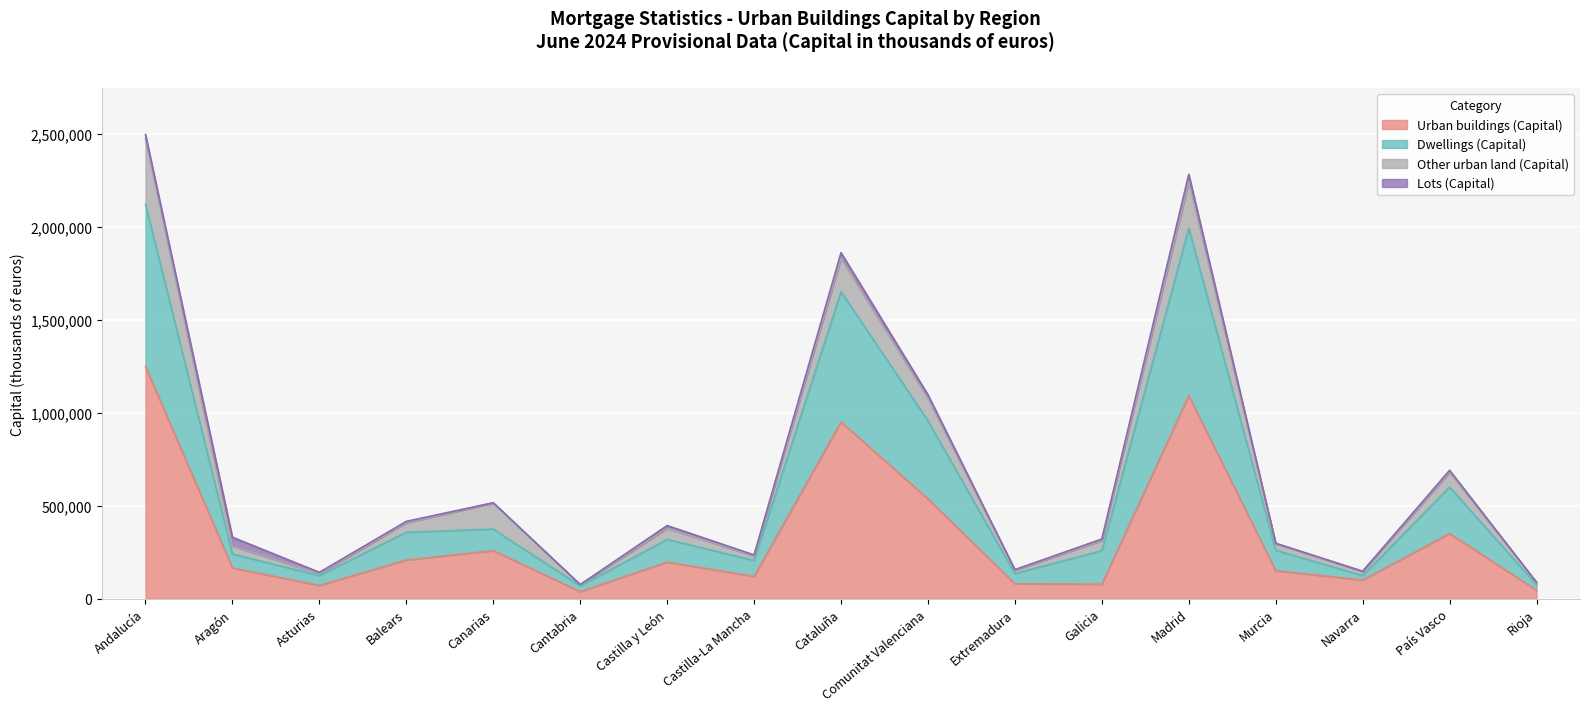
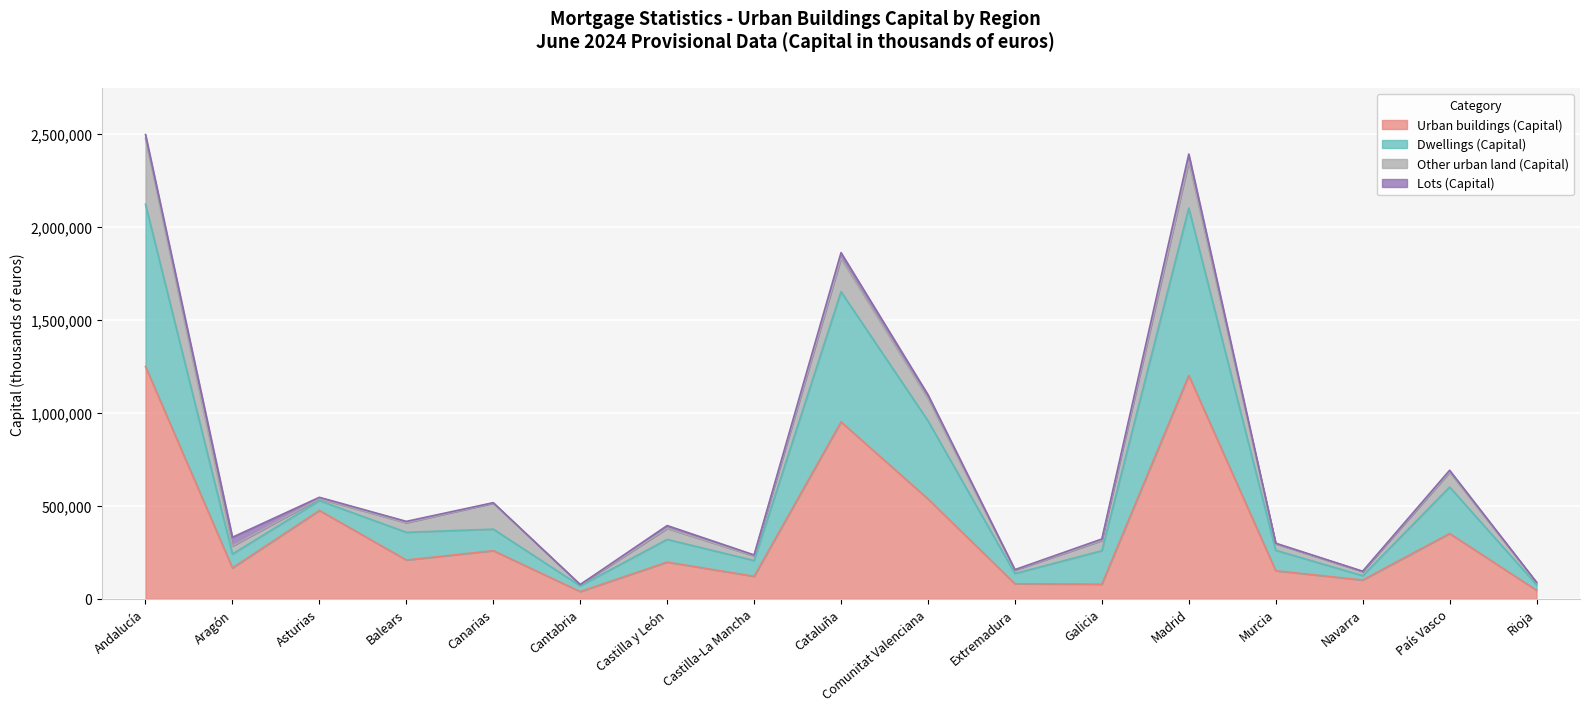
  {
    "Urban buildings (Capital)": {
      "Andalucía": "1,250,000",
      "Aragón": "170,000",
-     "Asturias": "70,000",
+     "Asturias": "470,000",
      "Balears": "210,000",
      "Canarias": "260,000",
      "Cantabria": "40,000",
      "Castilla y León": "200,000",
      "Castilla-La Mancha": "120,000",
      "Cataluña": "950,000",
      "Comunitat Valenciana": "540,000",
      "Extremadura": "80,000",
      "Galicia": "80,000",
-     "Madrid": "1,090,000",
+     "Madrid": "1,200,000",
      "Murcia": "150,000",
      "Navarra": "100,000",
      "País Vasco": "350,000",
      "Rioja": "50,000"
    },
    "Dwellings (Capital)": {
      "Andalucía": "870,000",
      "Aragón": "70,000",
      "Balears": "150,000",
      "Canarias": "120,000",
      "Castilla y León": "120,000",
      "Castilla-La Mancha": "90,000",
      "Cataluña": "700,000",
      "Comunitat Valenciana": "420,000",
      "Extremadura": "60,000",
      "Galicia": "180,000",
      "Madrid": "900,000",
      "Murcia": "110,000",
      "Navarra": "20,000",
      "País Vasco": "250,000"
    },
    "Other urban land (Capital)": {
      "Andalucía": "350,000",
      "Aragón": "40,000",
      "Castilla y León": "60,000",
      "Cataluña": "180,000",
      "Comunitat Valenciana": "120,000",
      "Madrid": "250,000"
    },
    "Lots (Capital)": {
      "Andalucía": "20,000",
      "Aragón": "50,000",
      "Castilla y León": "20,000",
      "Cataluña": "30,000",
      "Comunitat Valenciana": "20,000",
      "Madrid": "40,000"
    }
  }
